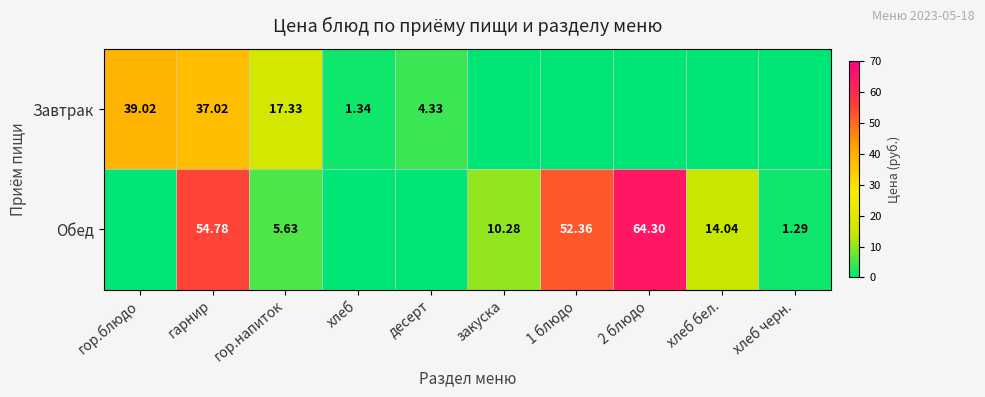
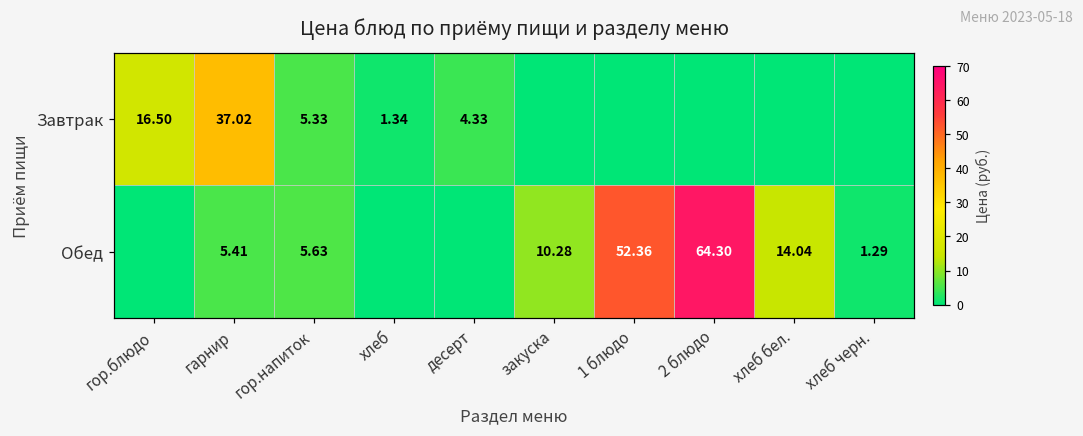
  {
    "Завтрак": {
-     "гор.блюдо": 39.02,
+     "гор.блюдо": 16.50,
      "гарнир": 37.02,
-     "гор.напиток": 17.33,
+     "гор.напиток": 5.33,
      "хлеб": 1.34,
      "десерт": 4.33
    },
    "Обед": {
-     "гарнир": 54.78,
+     "гарнир": 5.41,
      "гор.напиток": 5.63,
      "закуска": 10.28,
      "1 блюдо": 52.36,
      "2 блюдо": 64.30,
      "хлеб бел.": 14.04,
      "хлеб черн.": 1.29
    }
  }
